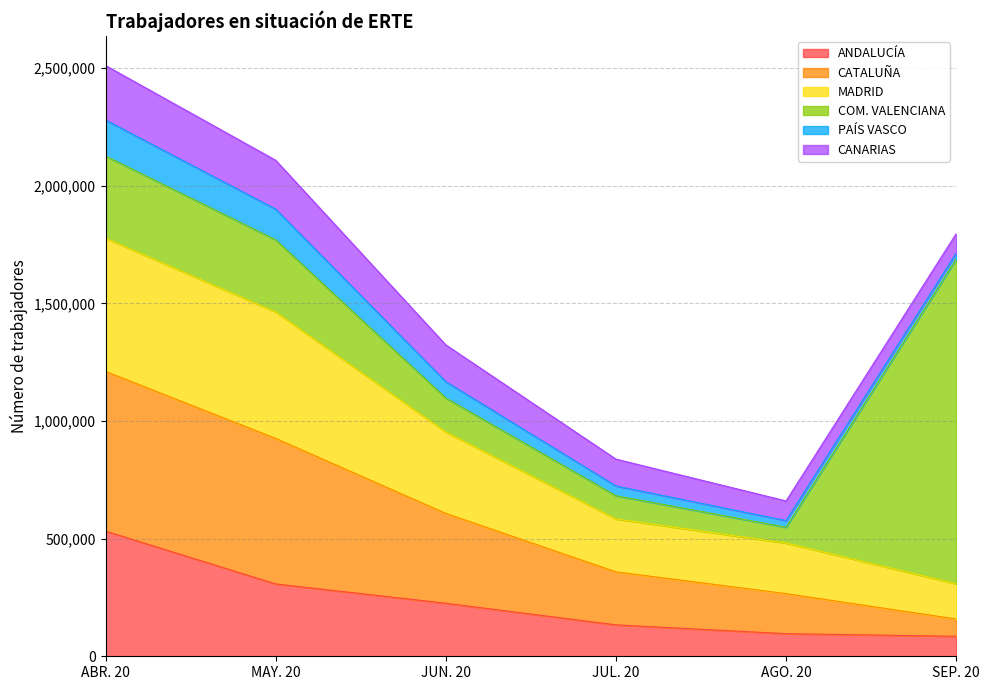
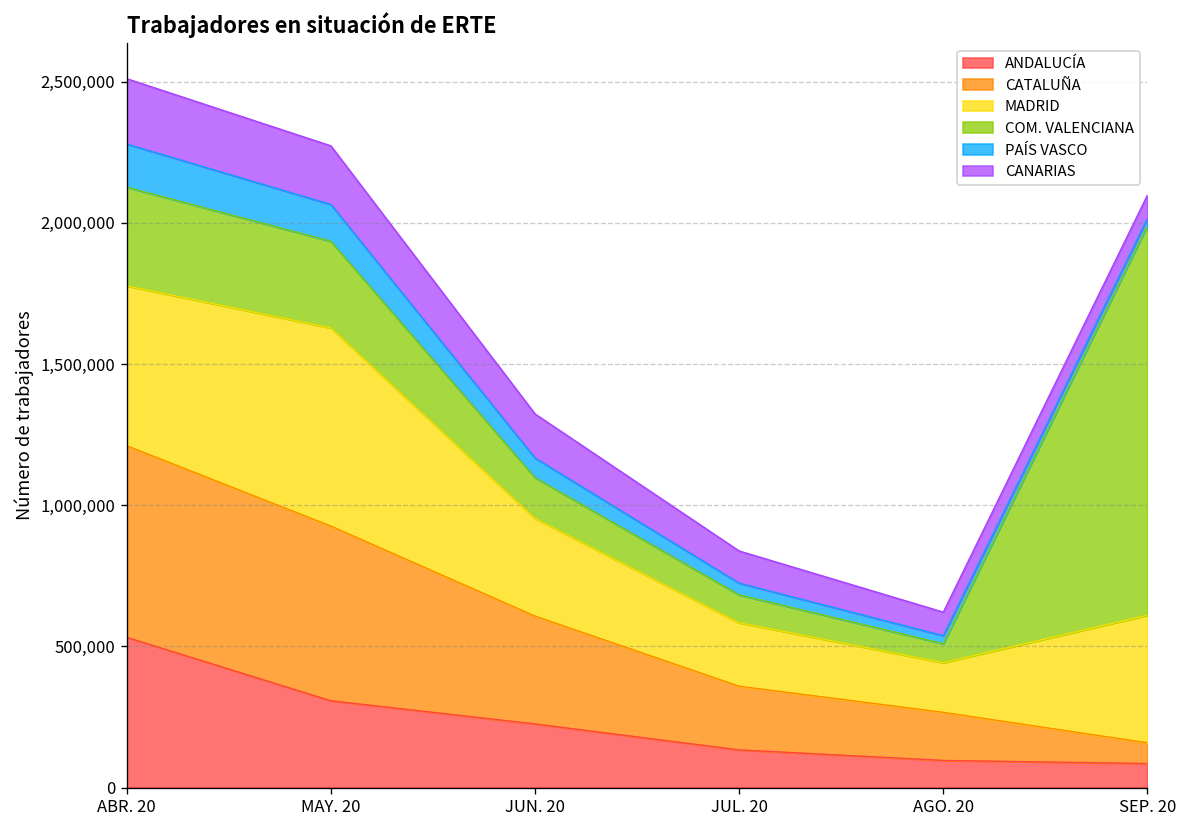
  {
    "ANDALUCÍA": {
      "ABR. 20": "530,000",
      "MAY. 20": "310,000",
      "JUN. 20": "230,000",
      "JUL. 20": "130,000",
      "AGO. 20": "100,000",
      "SEP. 20": "90,000"
    },
    "CATALUÑA": {
      "ABR. 20": "680,000",
      "MAY. 20": "620,000",
      "JUN. 20": "380,000",
      "JUL. 20": "230,000",
      "AGO. 20": "170,000",
      "SEP. 20": "70,000"
    },
    "MADRID": {
      "ABR. 20": "570,000",
-     "MAY. 20": "540,000",
+     "MAY. 20": "700,000",
      "JUN. 20": "350,000",
      "JUL. 20": "220,000",
-     "AGO. 20": "210,000",
-     "SEP. 20": "150,000"
+     "AGO. 20": "180,000",
+     "SEP. 20": "450,000"
    },
    "COM. VALENCIANA": {
      "ABR. 20": "350,000",
      "MAY. 20": "310,000",
      "JUN. 20": "140,000",
      "JUL. 20": "100,000",
      "AGO. 20": "70,000",
      "SEP. 20": "1,380,000"
    },
    "PAÍS VASCO": {
      "ABR. 20": "150,000",
      "MAY. 20": "130,000",
      "JUN. 20": "70,000",
      "JUL. 20": "40,000",
      "AGO. 20": "30,000",
      "SEP. 20": "30,000"
    },
    "CANARIAS": {
      "ABR. 20": "230,000",
      "MAY. 20": "210,000",
      "JUN. 20": "160,000",
      "JUL. 20": "110,000",
      "AGO. 20": "80,000",
      "SEP. 20": "80,000"
    }
  }
